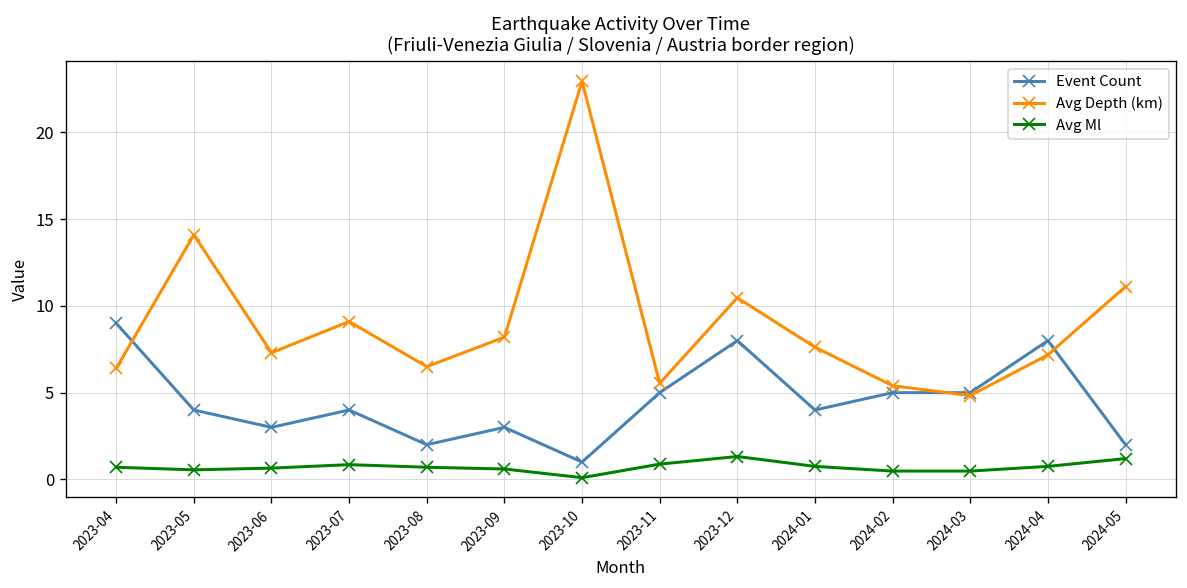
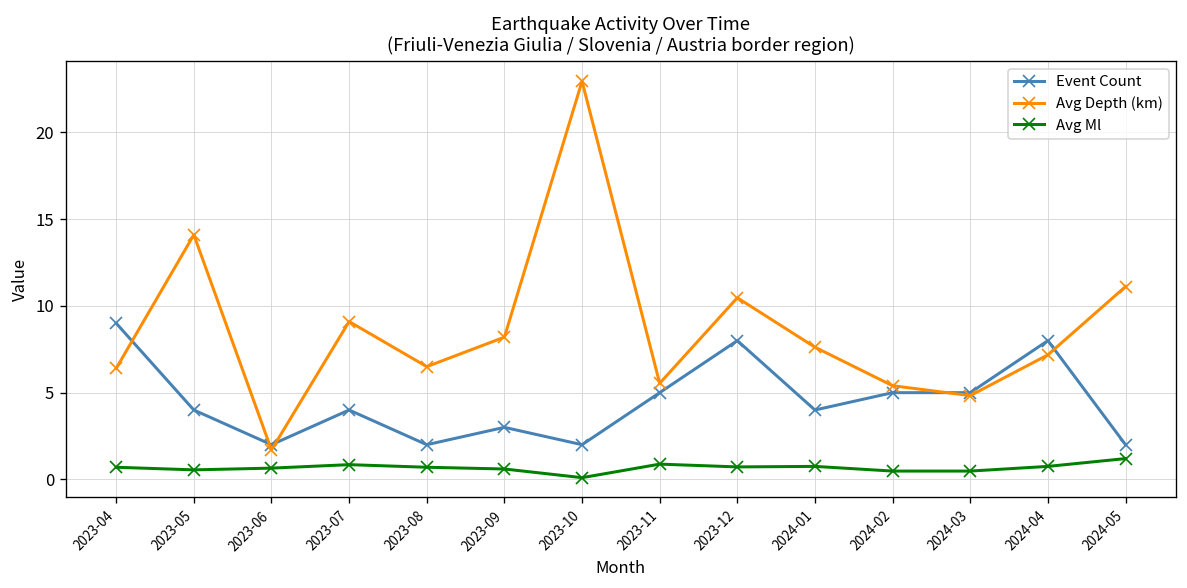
  {
    "Event Count": {
      "2023-04": 9,
      "2023-05": 4,
-     "2023-06": 3,
+     "2023-06": 2,
      "2023-07": 4,
      "2023-08": 2,
      "2023-09": 3,
-     "2023-10": 1,
+     "2023-10": 2,
      "2023-11": 5,
      "2023-12": 8,
      "2024-01": 4,
      "2024-02": 5,
      "2024-04": 8,
      "2024-05": 2
    },
    "Avg Depth (km)": {
      "2023-04": 6.4,
      "2023-05": 14.1,
-     "2023-06": 7.3,
+     "2023-06": 1.7,
      "2023-07": 9.1,
      "2023-08": 6.5,
      "2023-09": 8.2,
      "2023-10": 23.0,
      "2023-11": 5.5,
      "2023-12": 10.5,
      "2024-01": 7.6,
      "2024-02": 5.4,
      "2024-04": 7.2,
      "2024-05": 11.1
    },
    "Avg Ml": {
      "2023-04": 0.7,
      "2023-05": 0.6,
      "2023-06": 0.7,
      "2023-07": 0.9,
      "2023-08": 0.7,
      "2023-09": 0.6,
      "2023-10": 0.1,
      "2023-11": 0.9,
-     "2023-12": 1.3,
+     "2023-12": 0.7,
      "2024-01": 0.8,
      "2024-02": 0.5,
      "2024-03": 0.5,
      "2024-04": 0.8,
      "2024-05": 1.2
    }
  }
